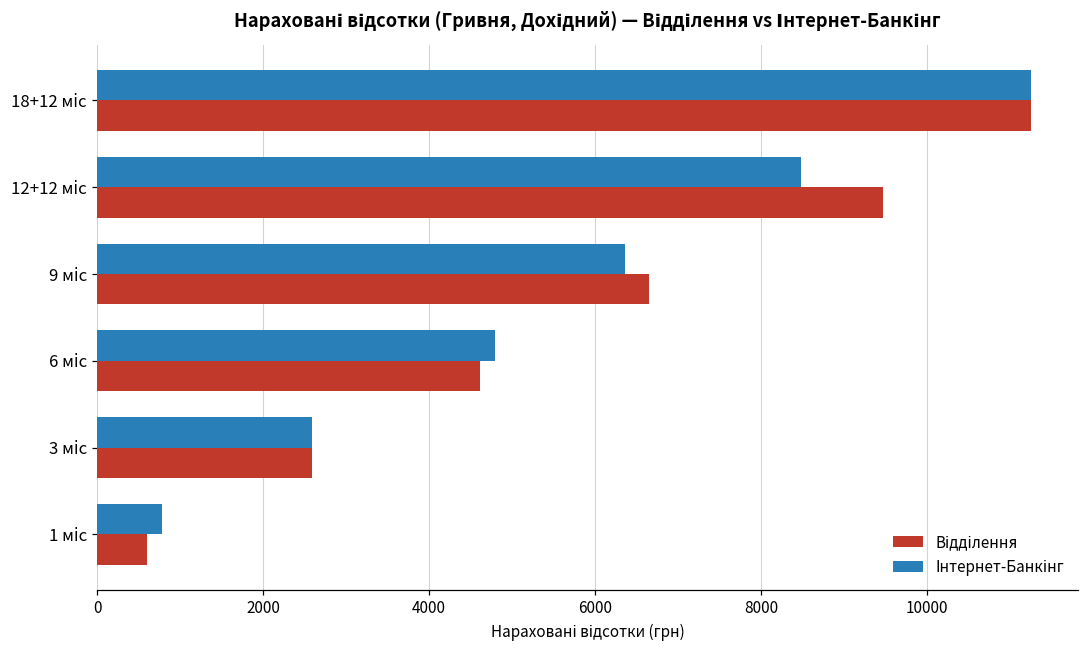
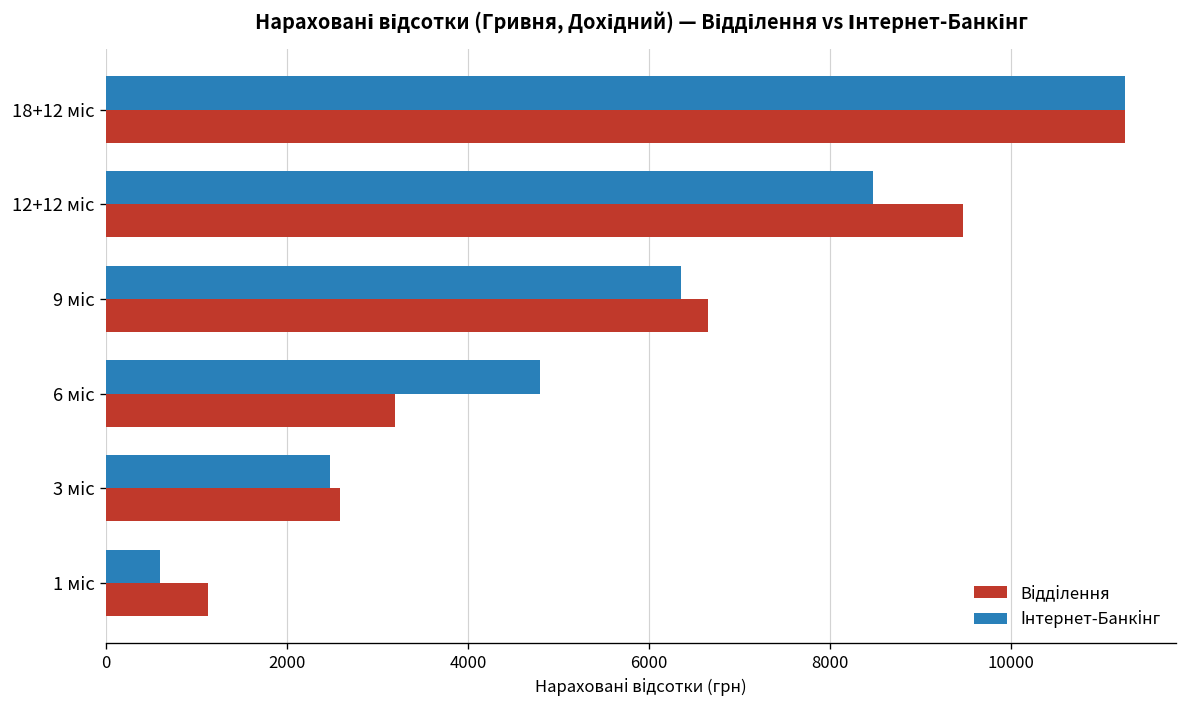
  {
    "Відділення": {
      "18+12 міс": 11300,
      "12+12 міс": 9500,
      "9 міс": 6700,
-     "6 міс": 4600,
+     "6 міс": 3200,
      "3 міс": 2600,
-     "1 міс": 600
+     "1 міс": 1100
    },
    "Інтернет-Банкінг": {
      "18+12 міс": 11300,
      "12+12 міс": 8500,
      "9 міс": 6400,
      "6 міс": 4800,
-     "3 міс": 2600,
-     "1 міс": 800
+     "3 міс": 2500,
+     "1 міс": 600
    }
  }
